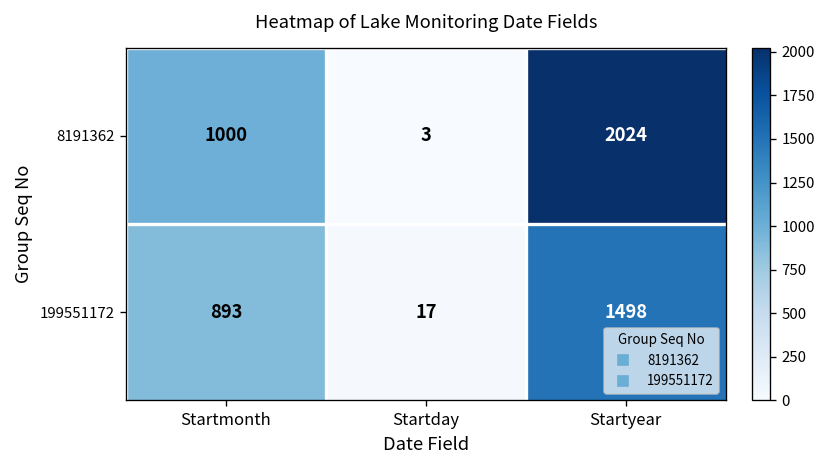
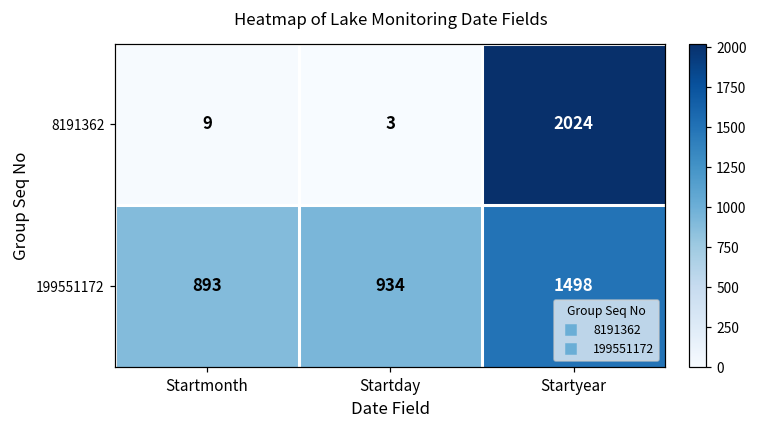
  {
    "8191362": {
-     "Startmonth": 1000,
+     "Startmonth": 9,
      "Startday": 3,
      "Startyear": 2024
    },
    "199551172": {
      "Startmonth": 893,
-     "Startday": 17,
+     "Startday": 934,
      "Startyear": 1498
    }
  }
